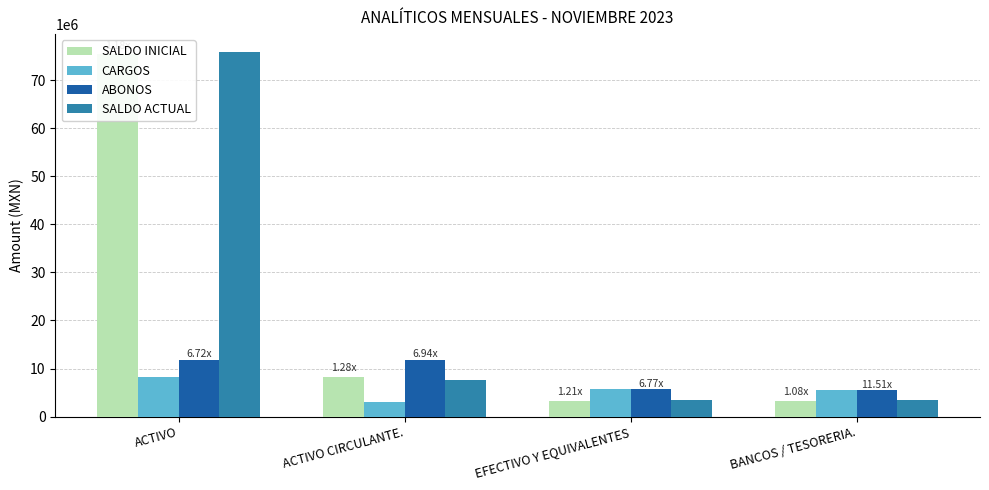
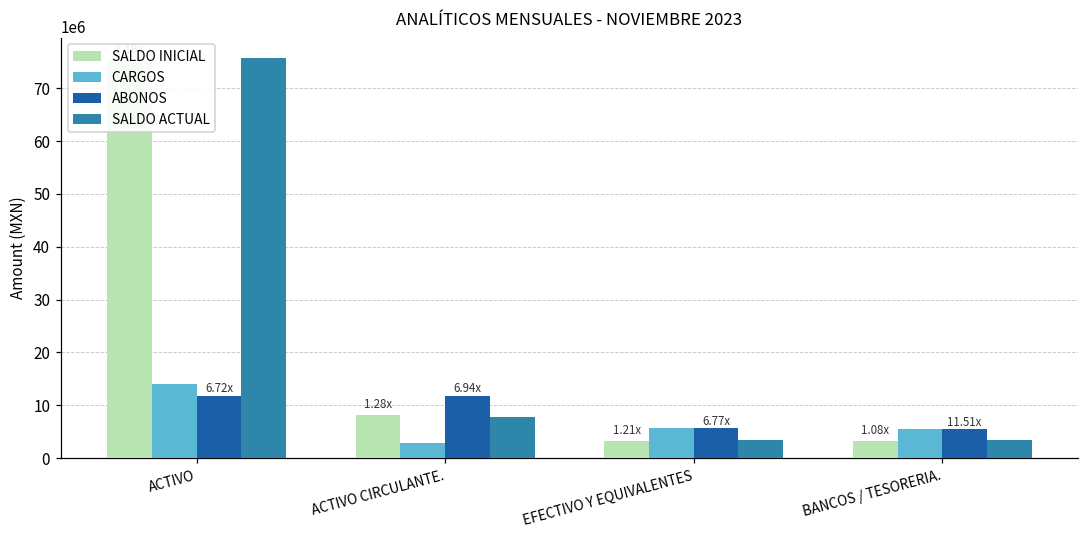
  {
    "CARGOS": {
-     "ACTIVO": 8000000,
+     "ACTIVO": 14000000,
      "ACTIVO CIRCULANTE.": 3000000,
      "EFECTIVO Y EQUIVALENTES": 6000000,
      "BANCOS / TESORERIA.": 6000000
    }
  }
